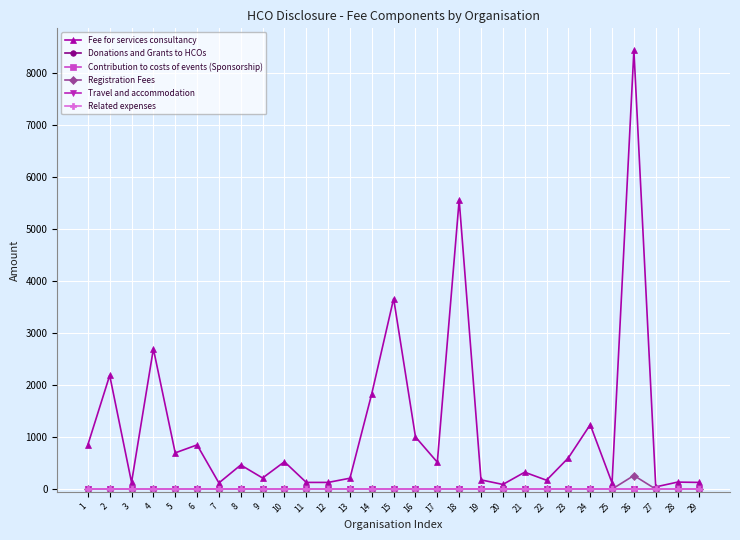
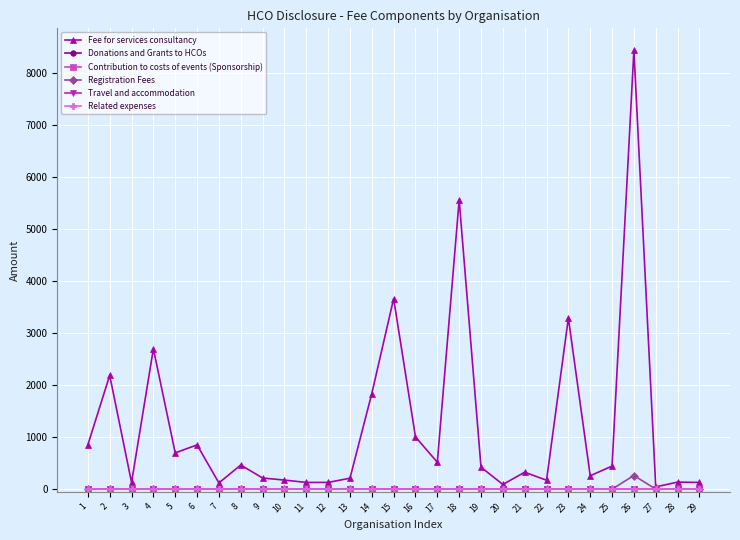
  {
    "Fee for services consultancy": {
      "1": 900,
      "2": 2200,
      "3": 100,
      "4": 2700,
      "5": 700,
      "6": 900,
      "7": 100,
      "8": 500,
      "9": 200,
-     "10": 500,
+     "10": 200,
      "11": 100,
      "12": 100,
      "13": 200,
      "14": 1800,
      "15": 3700,
      "16": 1000,
      "17": 500,
      "18": 5600,
-     "19": 200,
+     "19": 400,
      "20": 100,
      "21": 300,
      "22": 200,
-     "23": 600,
-     "24": 1200,
-     "25": 100,
+     "23": 3300,
+     "24": 300,
+     "25": 400,
      "26": 8400,
      "28": 100,
      "29": 100
    },
    "Related expenses": {
      "26": 0
    },
    "Registration Fees": {
      "26": 300
    }
  }
